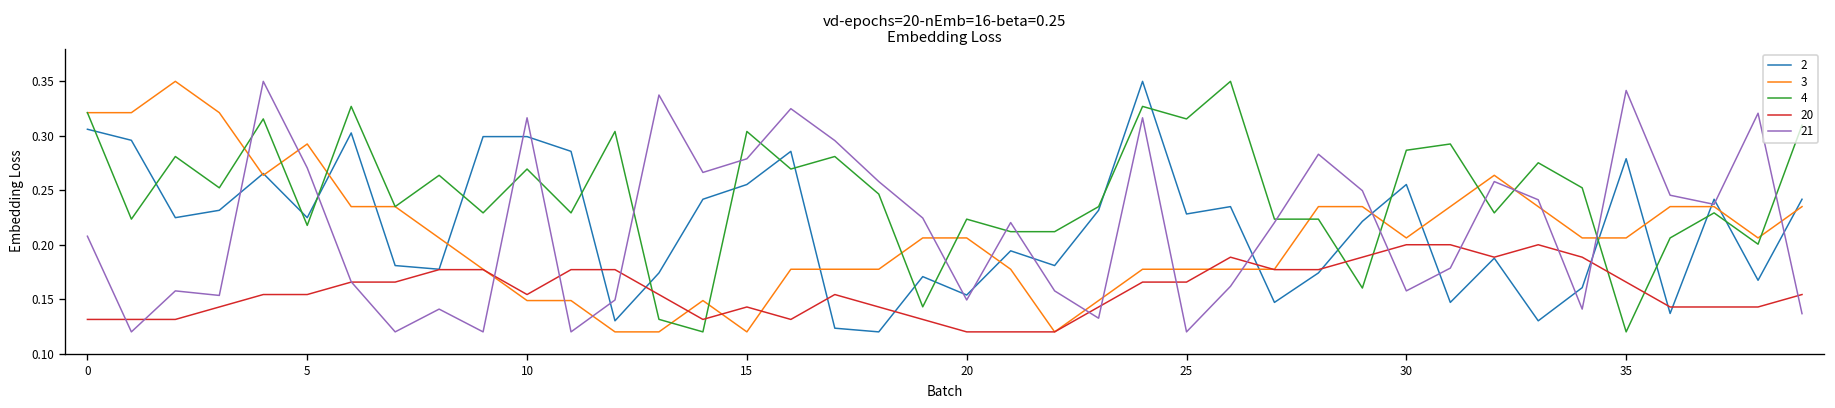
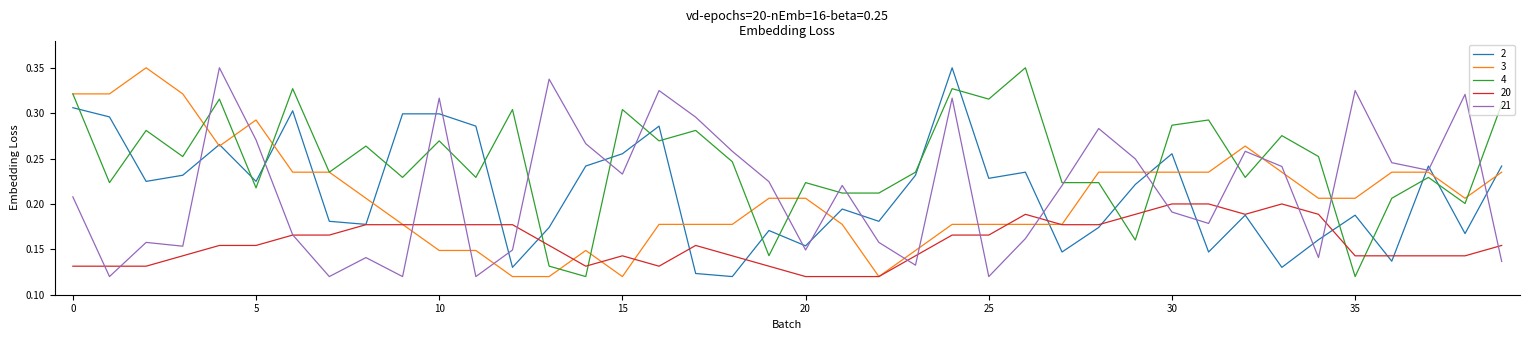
  {
    "2": {
      "0": 0.31,
      "5": 0.22,
      "10": 0.30,
      "15": 0.26,
      "20": 0.15,
      "25": 0.23,
      "30": 0.26,
-     "35": 0.28
+     "35": 0.19
    },
    "3": {
      "5": 0.29,
      "10": 0.15,
      "15": 0.12,
      "20": 0.21,
      "25": 0.18,
-     "30": 0.21,
+     "30": 0.24,
      "35": 0.21
    },
    "4": {
      "5": 0.22,
      "10": 0.27,
      "15": 0.30,
      "20": 0.22,
      "25": 0.32,
      "30": 0.29,
      "35": 0.12
    },
    "20": {
      "0": 0.13,
      "5": 0.15,
-     "10": 0.15,
+     "10": 0.18,
      "15": 0.14,
      "20": 0.12,
      "25": 0.17,
      "30": 0.20,
-     "35": 0.17
+     "35": 0.14
    },
    "21": {
      "0": 0.21,
      "5": 0.27,
      "10": 0.32,
-     "15": 0.28,
+     "15": 0.23,
      "20": 0.15,
      "25": 0.12,
-     "30": 0.16,
-     "35": 0.34
+     "30": 0.19,
+     "35": 0.32
    }
  }
